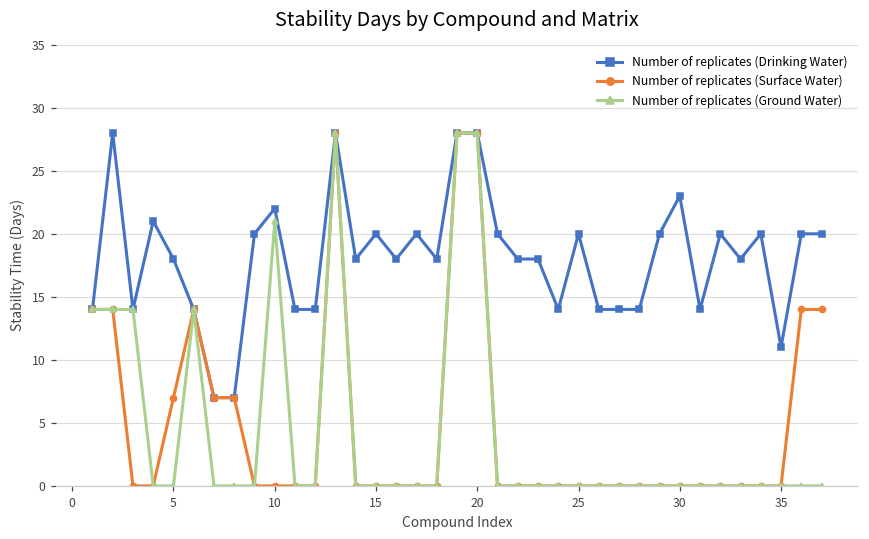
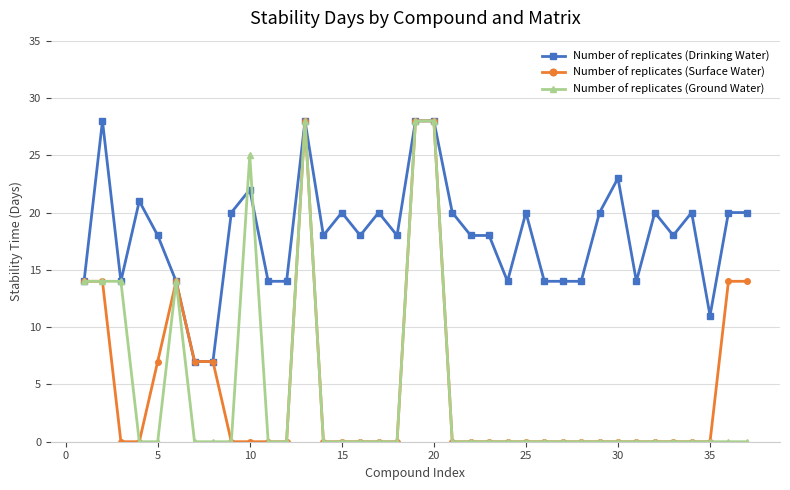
  {
    "Number of replicates (Drinking Water)": {
      "5": 18,
      "10": 22,
      "15": 20,
      "25": 20,
      "30": 23,
      "35": 11
    },
    "Number of replicates (Surface Water)": {
      "5": 7,
      "10": 0
    },
    "Number of replicates (Ground Water)": {
      "5": 0,
-     "10": 21
+     "10": 25
    }
  }
